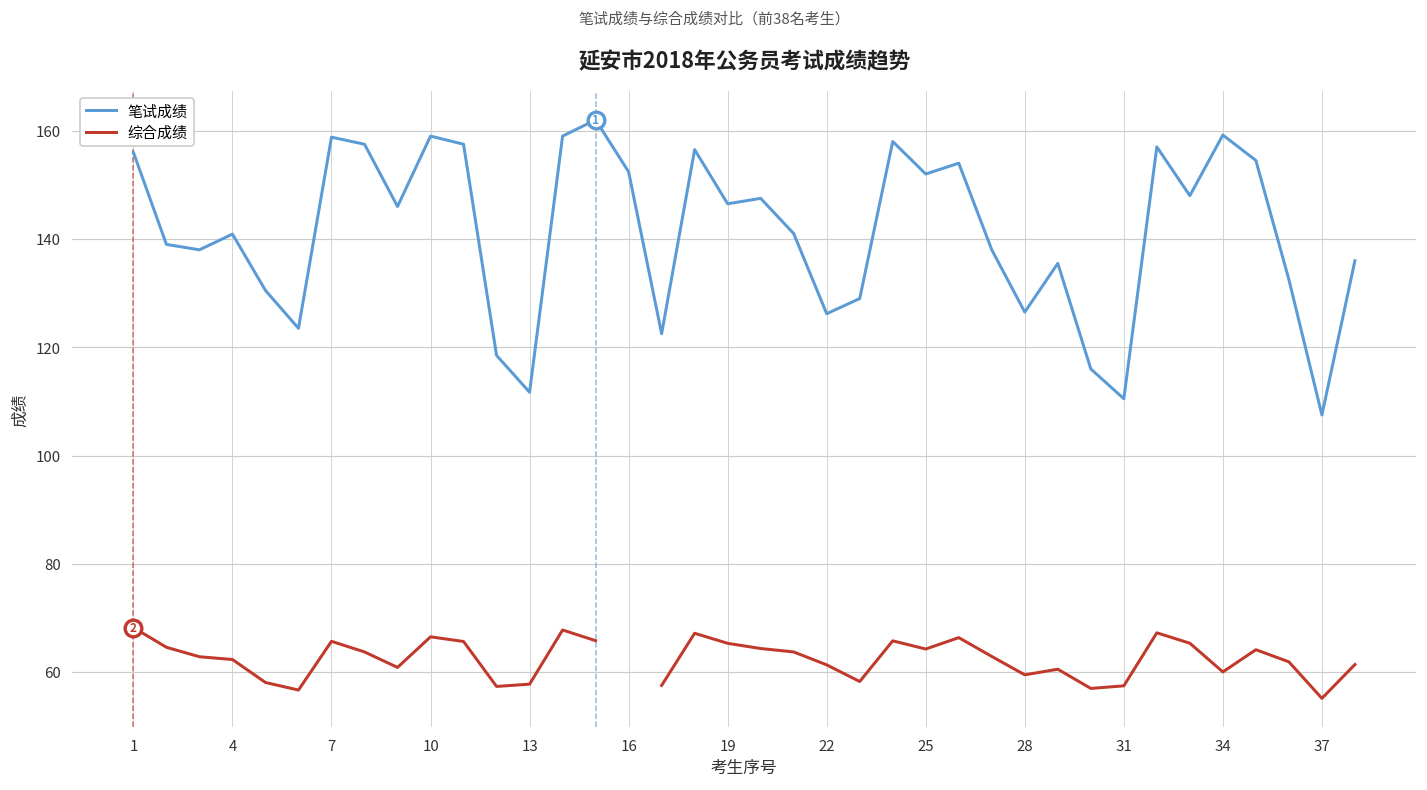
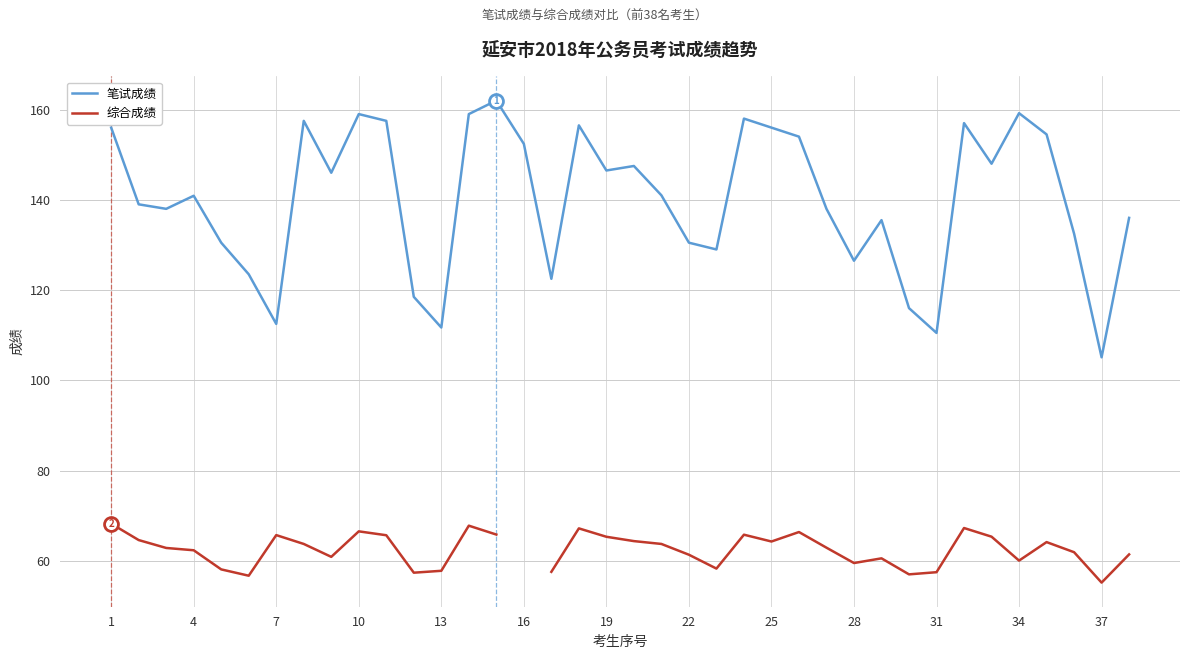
  {
    "笔试成绩": {
      "1": 156,
      "4": 141,
-     "7": 159,
+     "7": 113,
      "10": 159,
      "13": 112,
      "16": 152,
      "19": 147,
-     "22": 126,
-     "25": 152,
+     "22": 131,
+     "25": 156,
      "28": 127,
      "31": 111,
      "34": 159,
-     "37": 108
+     "37": 105
    }
  }
